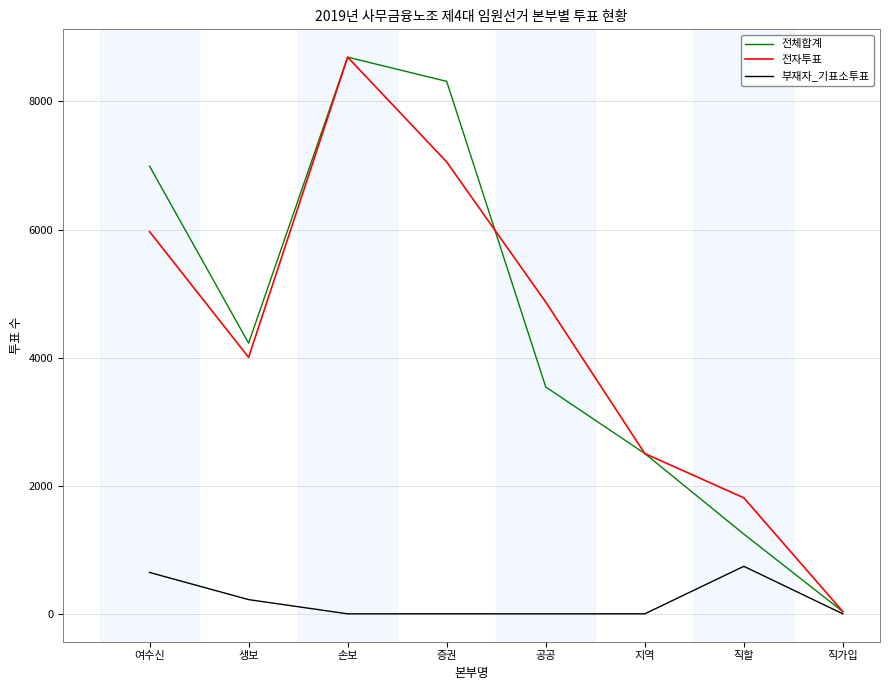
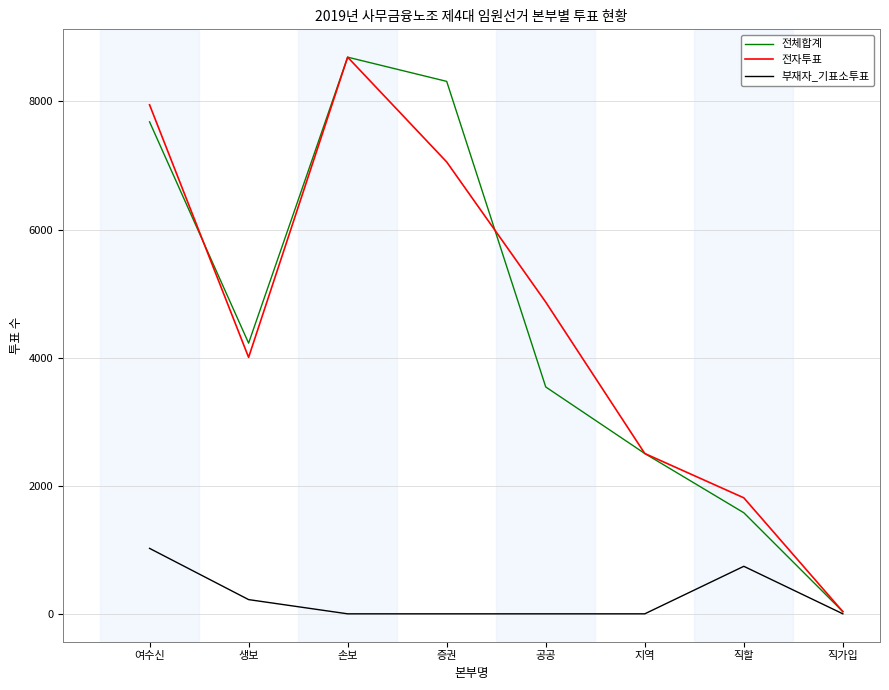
  {
    "전체합계": {
-     "여수신": 7000,
+     "여수신": 7700,
      "생보": 4200,
      "증권": 8300,
      "공공": 3500,
-     "직할": 1200
+     "직할": 1600
    },
    "전자투표": {
-     "여수신": 6000,
+     "여수신": 7900,
      "생보": 4000,
      "증권": 7100,
      "공공": 4900,
      "직할": 1800
    },
    "부재자_기표소투표": {
-     "여수신": 600,
+     "여수신": 1000,
      "생보": 200,
      "손보": 0,
      "증권": 0,
      "공공": 0,
      "지역": 0,
      "직할": 700
    }
  }
